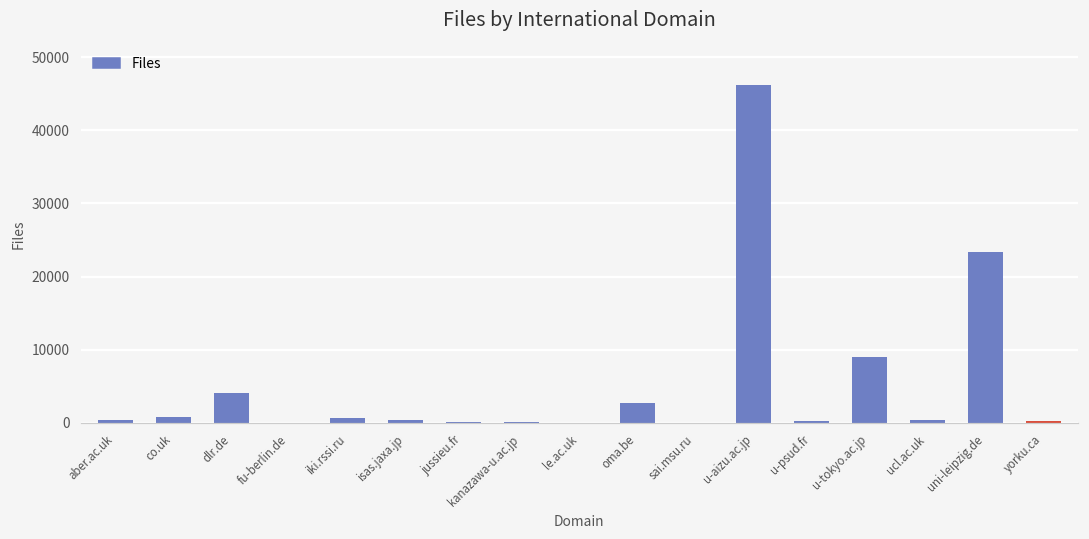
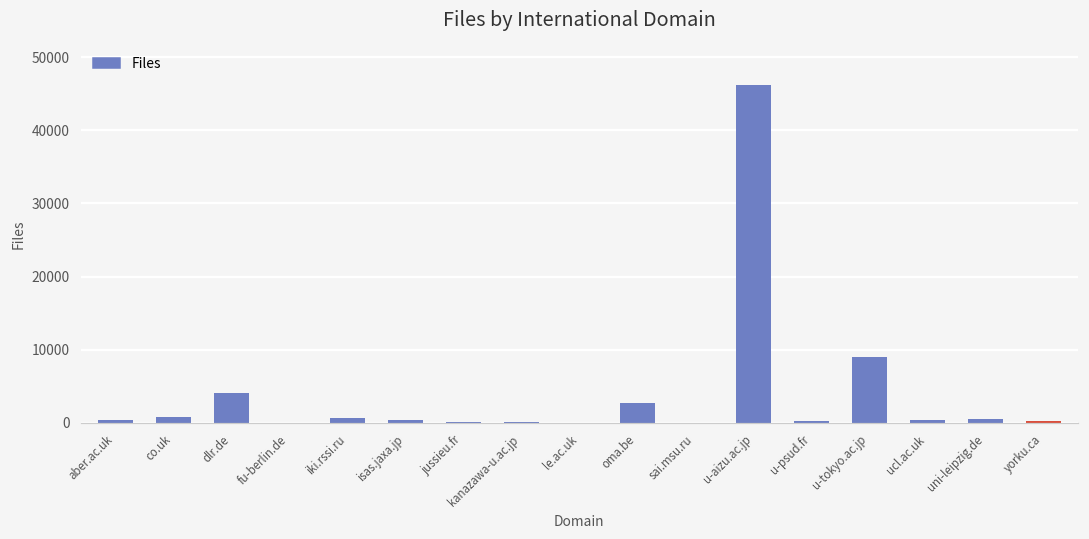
  {
    "co.uk": 1000,
    "dlr.de": 4000,
    "iki.rssi.ru": 1000,
    "isas.jaxa.jp": 0,
    "oma.be": 3000,
    "sai.msu.ru": 0,
    "u-aizu.ac.jp": 46000,
    "u-tokyo.ac.jp": 9000,
-   "uni-leipzig.de": 23000
+   "uni-leipzig.de": 1000
  }
